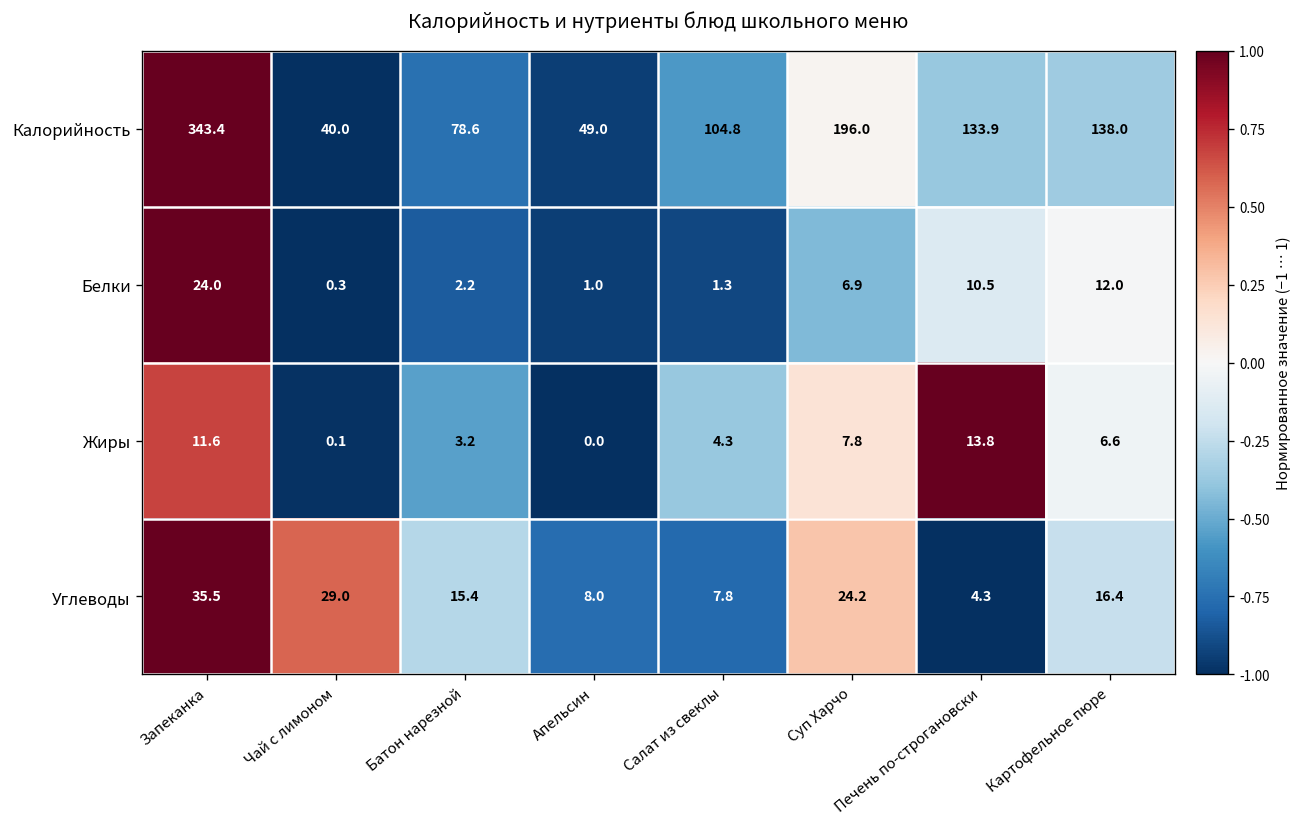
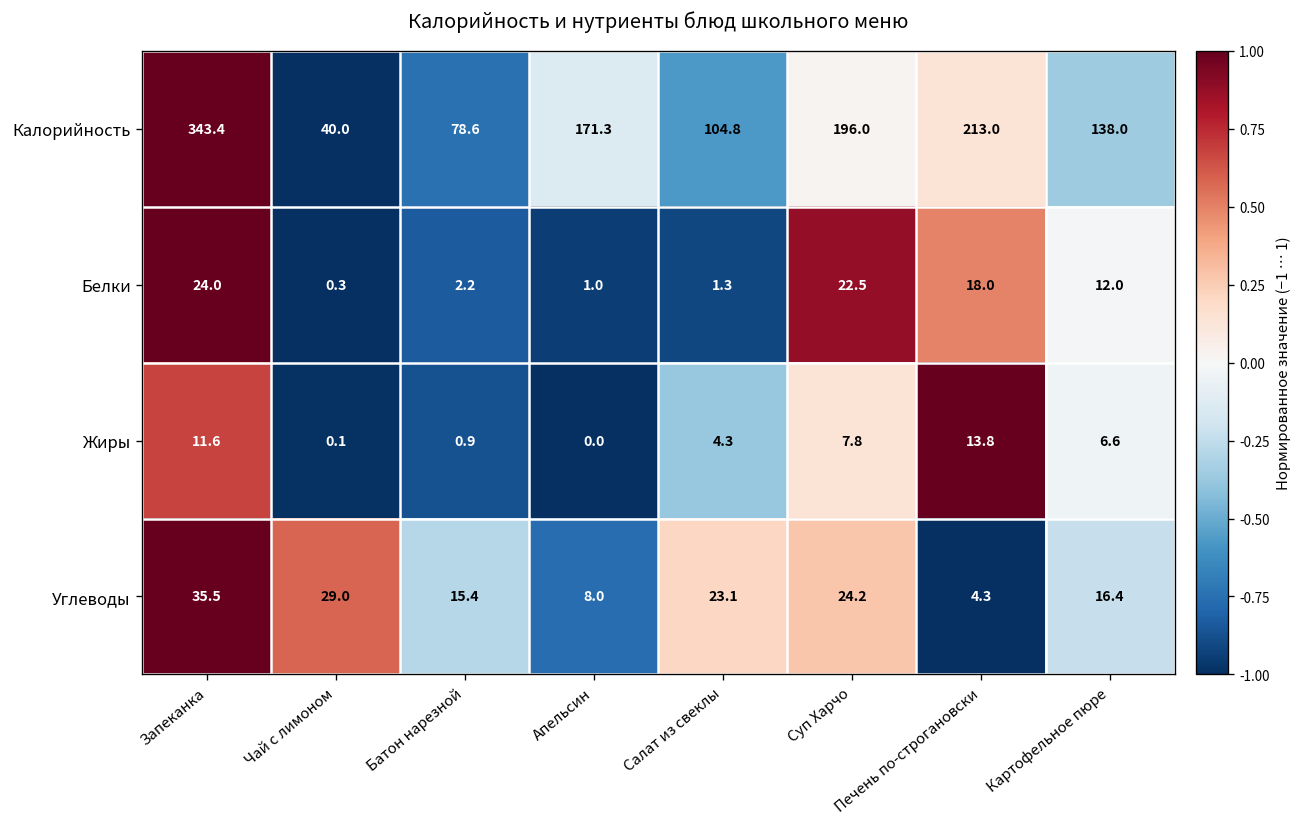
  {
    "Калорийность": {
      "Запеканка": 343.4,
      "Чай с лимоном": 40.0,
      "Батон нарезной": 78.6,
-     "Апельсин": 49.0,
+     "Апельсин": 171.3,
      "Салат из свеклы": 104.8,
      "Суп Харчо": 196.0,
-     "Печень по-строгановски": 133.9,
+     "Печень по-строгановски": 213.0,
      "Картофельное пюре": 138.0
    },
    "Белки": {
      "Запеканка": 24.0,
      "Чай с лимоном": 0.3,
      "Батон нарезной": 2.2,
      "Апельсин": 1.0,
      "Салат из свеклы": 1.3,
-     "Суп Харчо": 6.9,
-     "Печень по-строгановски": 10.5,
+     "Суп Харчо": 22.5,
+     "Печень по-строгановски": 18.0,
      "Картофельное пюре": 12.0
    },
    "Жиры": {
      "Запеканка": 11.6,
      "Чай с лимоном": 0.1,
-     "Батон нарезной": 3.2,
+     "Батон нарезной": 0.9,
      "Апельсин": 0.0,
      "Салат из свеклы": 4.3,
      "Суп Харчо": 7.8,
      "Печень по-строгановски": 13.8,
      "Картофельное пюре": 6.6
    },
    "Углеводы": {
      "Запеканка": 35.5,
      "Чай с лимоном": 29.0,
      "Батон нарезной": 15.4,
      "Апельсин": 8.0,
-     "Салат из свеклы": 7.8,
+     "Салат из свеклы": 23.1,
      "Суп Харчо": 24.2,
      "Печень по-строгановски": 4.3,
      "Картофельное пюре": 16.4
    }
  }
